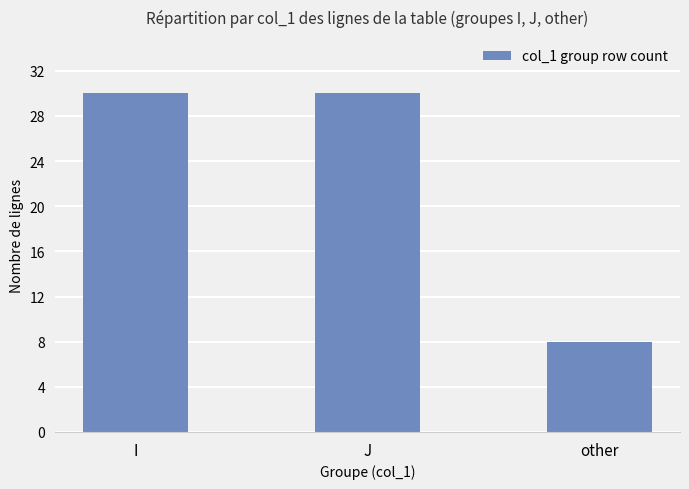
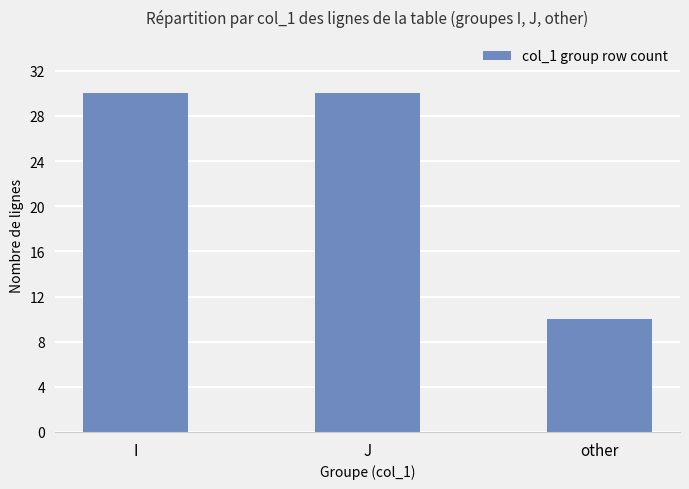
  {
    "I": 30,
    "J": 30,
-   "other": 8
+   "other": 10
  }
